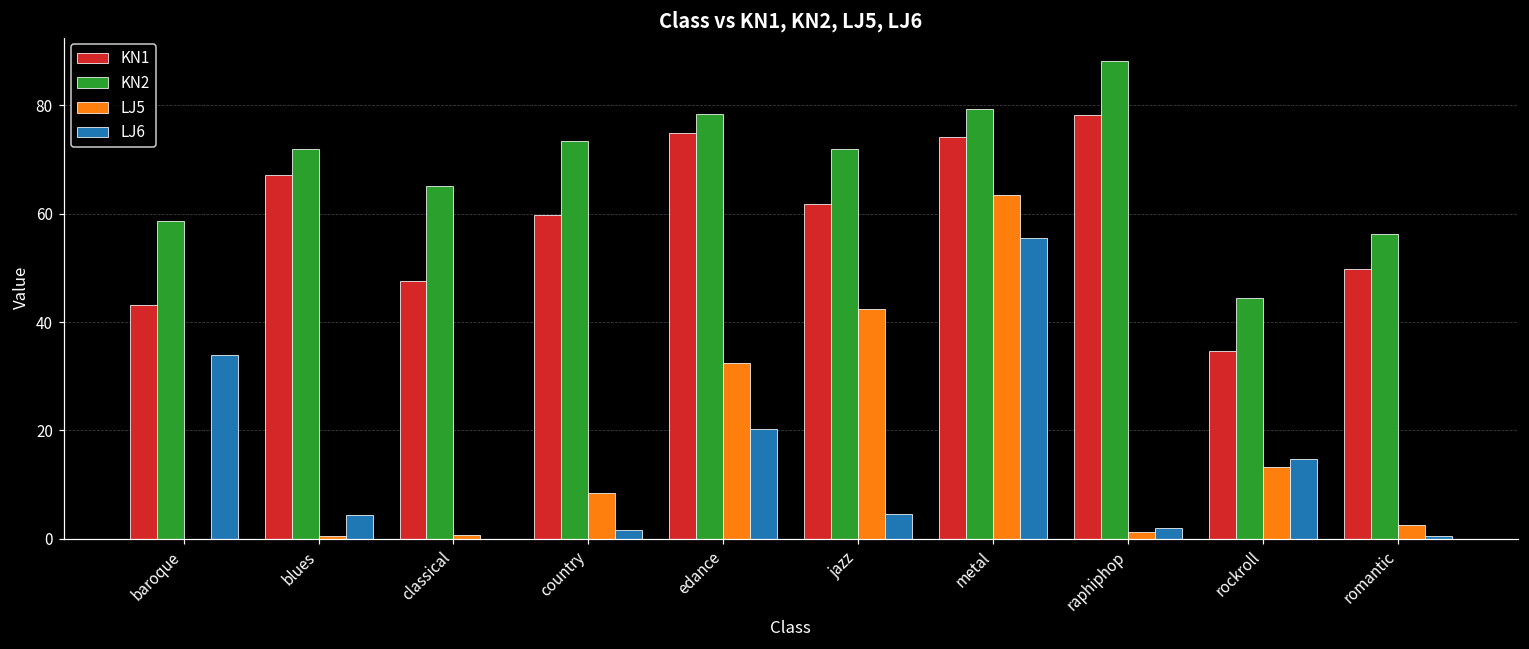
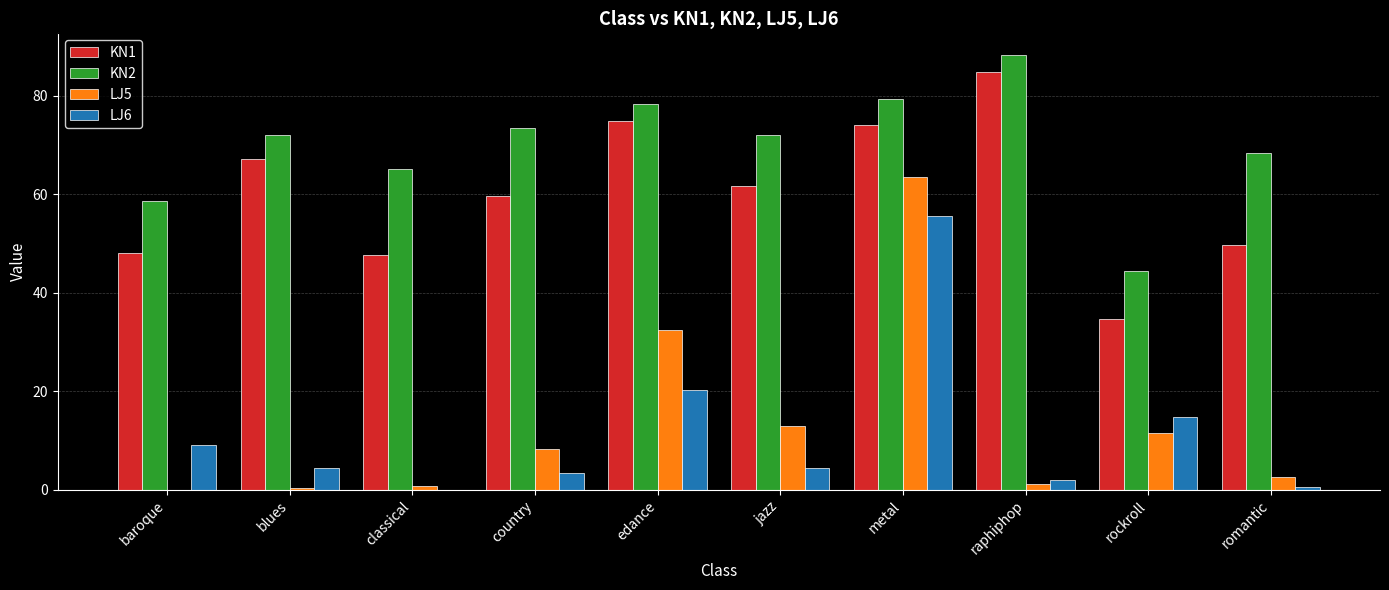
  {
    "KN1": {
-     "baroque": 43,
+     "baroque": 48,
      "blues": 67,
      "classical": 48,
      "country": 60,
      "edance": 75,
      "jazz": 62,
      "metal": 74,
-     "raphiphop": 78,
+     "raphiphop": 85,
      "rockroll": 35,
      "romantic": 50
    },
    "KN2": {
      "baroque": 59,
      "blues": 72,
      "classical": 65,
      "country": 73,
      "edance": 78,
      "jazz": 72,
      "metal": 79,
      "raphiphop": 88,
      "rockroll": 44,
-     "romantic": 56
+     "romantic": 68
    },
    "LJ5": {
      "baroque": 0,
      "classical": 1,
      "country": 8,
      "edance": 32,
-     "jazz": 42,
+     "jazz": 13,
      "metal": 63,
      "raphiphop": 1,
-     "rockroll": 13,
+     "rockroll": 12,
      "romantic": 3
    },
    "LJ6": {
-     "baroque": 34,
+     "baroque": 9,
      "blues": 4,
      "classical": 0,
-     "country": 2,
+     "country": 3,
      "edance": 20,
      "jazz": 4,
      "metal": 56,
      "raphiphop": 2,
      "rockroll": 15,
      "romantic": 1
    }
  }
